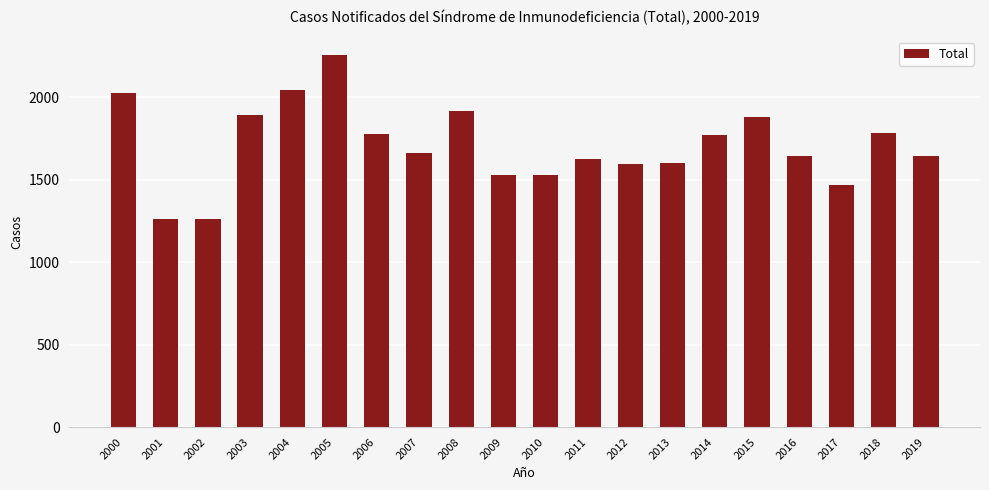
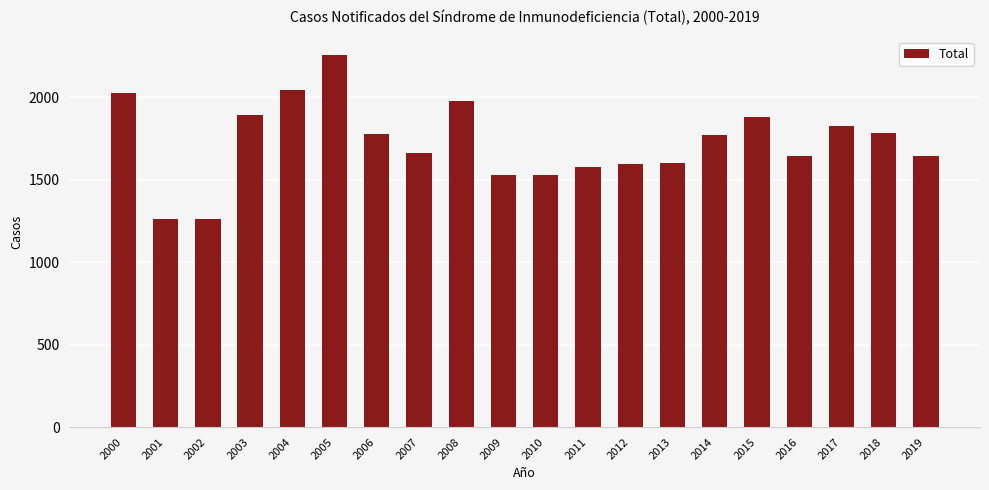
  {
    "2000": 2030,
    "2001": 1260,
    "2002": 1260,
    "2003": 1890,
    "2004": 2040,
    "2005": 2260,
    "2006": 1780,
    "2007": 1660,
-   "2008": 1920,
+   "2008": 1980,
    "2009": 1530,
    "2010": 1530,
-   "2011": 1630,
+   "2011": 1580,
    "2012": 1600,
    "2013": 1600,
    "2014": 1770,
    "2015": 1880,
    "2016": 1640,
-   "2017": 1470,
+   "2017": 1820,
    "2018": 1780,
    "2019": 1650
  }
